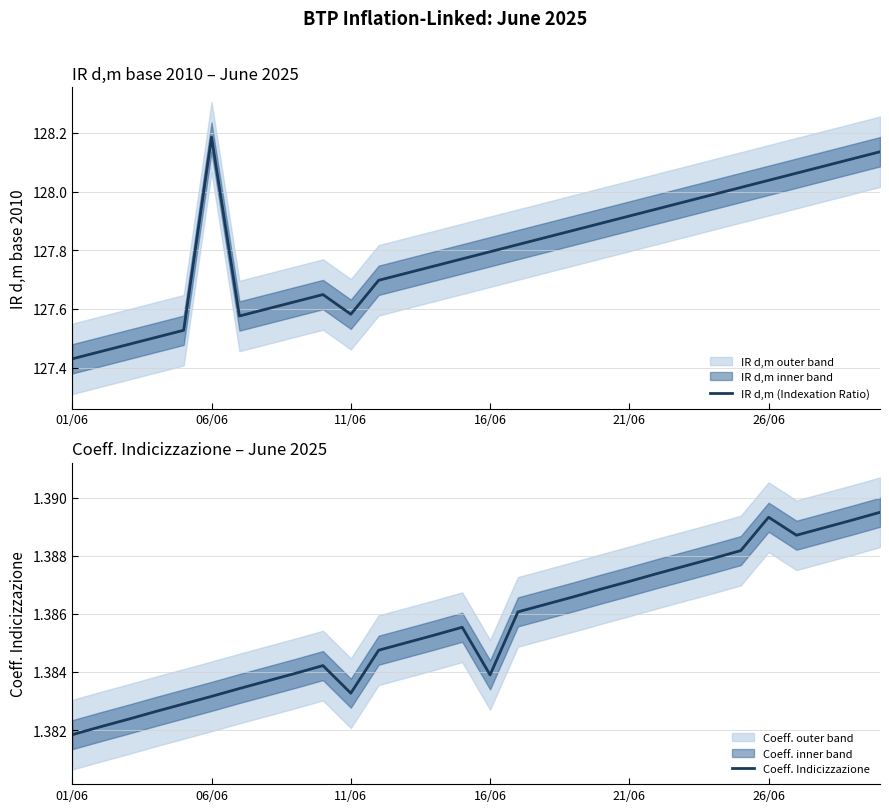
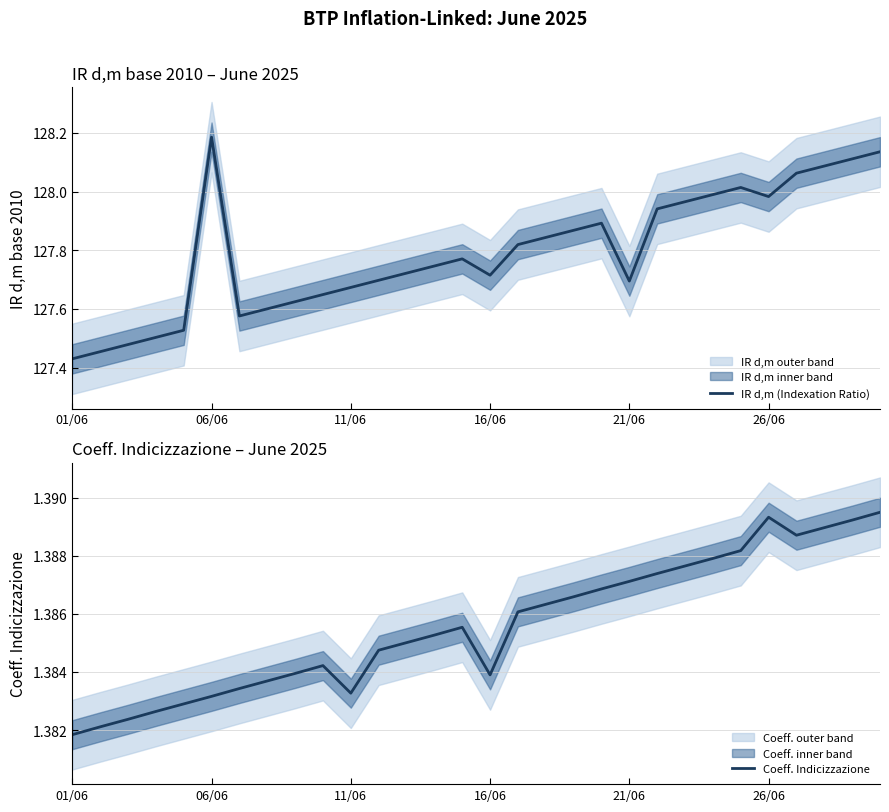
  {
    "IR d,m base 2010 – June 2025": {
      "IR d,m (Indexation Ratio)": {
        "01/06": 127.43,
        "06/06": 128.19,
-       "11/06": 127.58,
-       "16/06": 127.80,
-       "21/06": 127.92,
-       "26/06": 128.04
+       "11/06": 127.67,
+       "16/06": 127.72,
+       "21/06": 127.69,
+       "26/06": 127.98
      }
    },
    "Coeff. Indicizzazione – June 2025": {
      "Coeff. Indicizzazione": {
        "01/06": 1.3818,
        "06/06": 1.3832,
        "11/06": 1.3833,
        "16/06": 1.3839,
        "21/06": 1.3871,
        "26/06": 1.3893
      }
    }
  }
